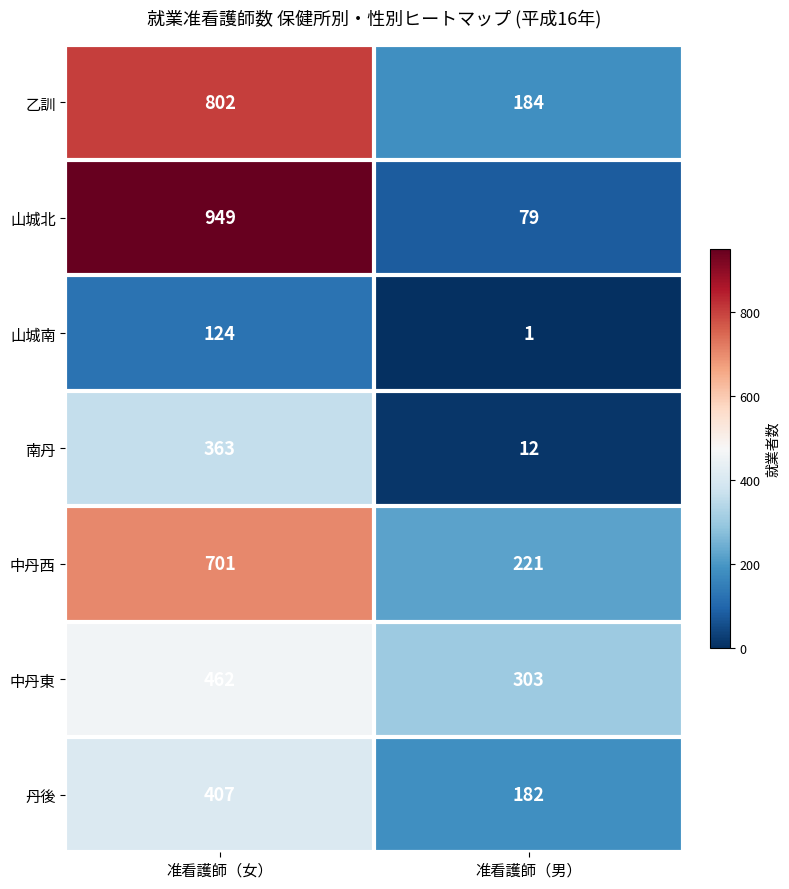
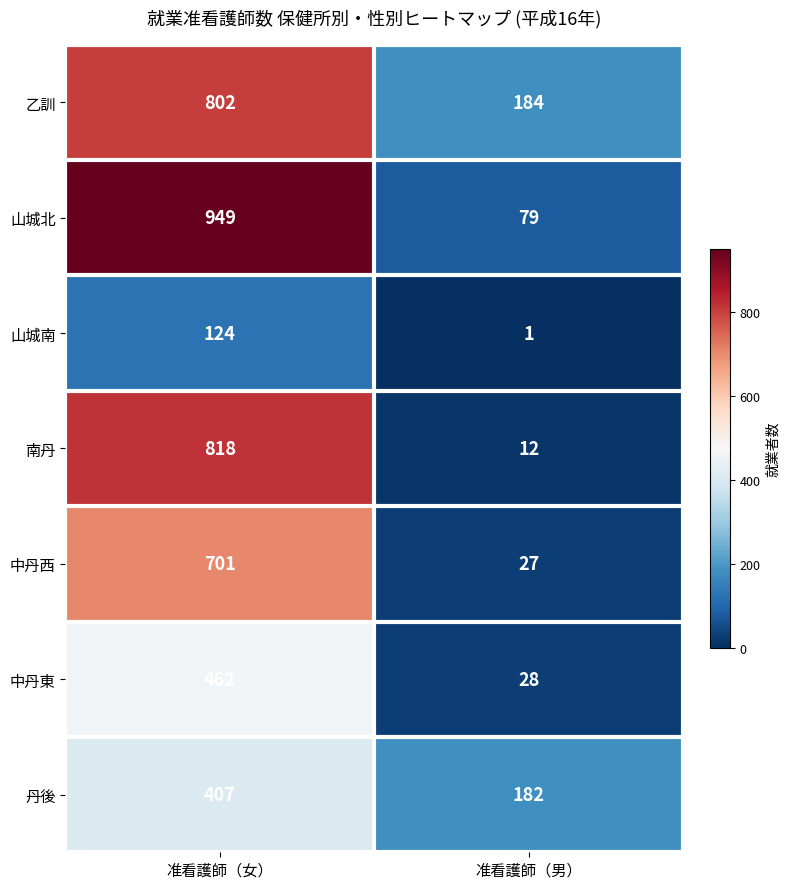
  {
    "乙訓": {
      "准看護師（女）": 802,
      "准看護師（男）": 184
    },
    "山城北": {
      "准看護師（女）": 949,
      "准看護師（男）": 79
    },
    "山城南": {
      "准看護師（女）": 124,
      "准看護師（男）": 1
    },
    "南丹": {
-     "准看護師（女）": 363,
+     "准看護師（女）": 818,
      "准看護師（男）": 12
    },
    "中丹西": {
      "准看護師（女）": 701,
-     "准看護師（男）": 221
+     "准看護師（男）": 27
    },
    "中丹東": {
-     "准看護師（男）": 303
+     "准看護師（男）": 28
    },
    "丹後": {
      "准看護師（男）": 182
    }
  }
